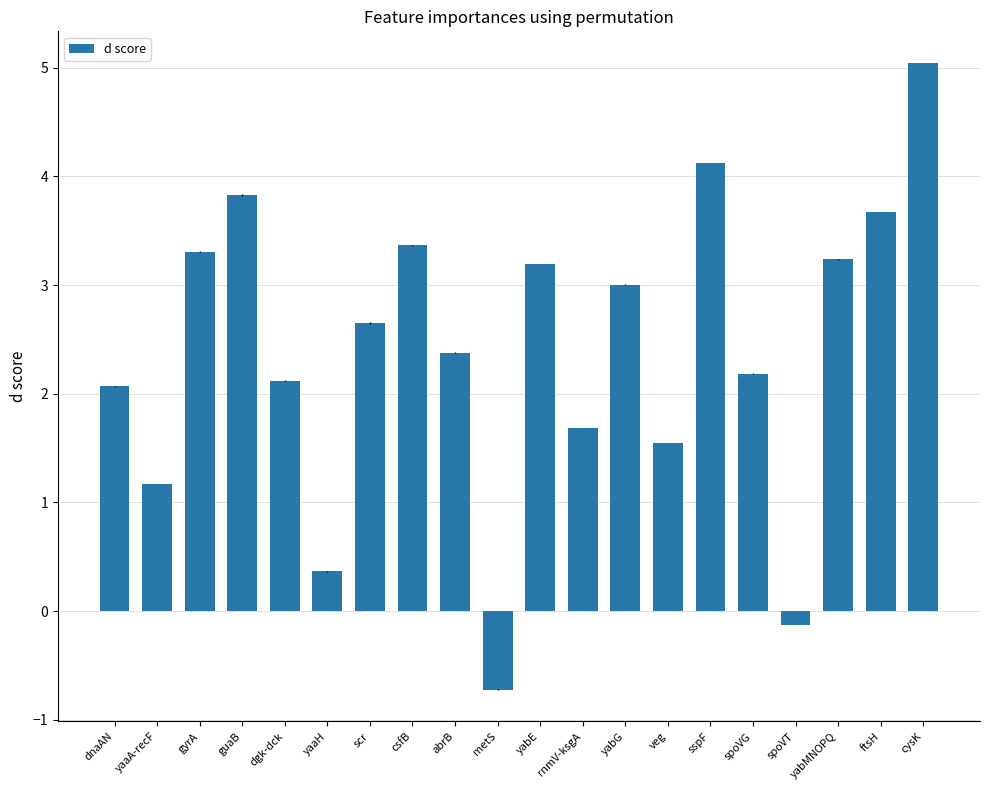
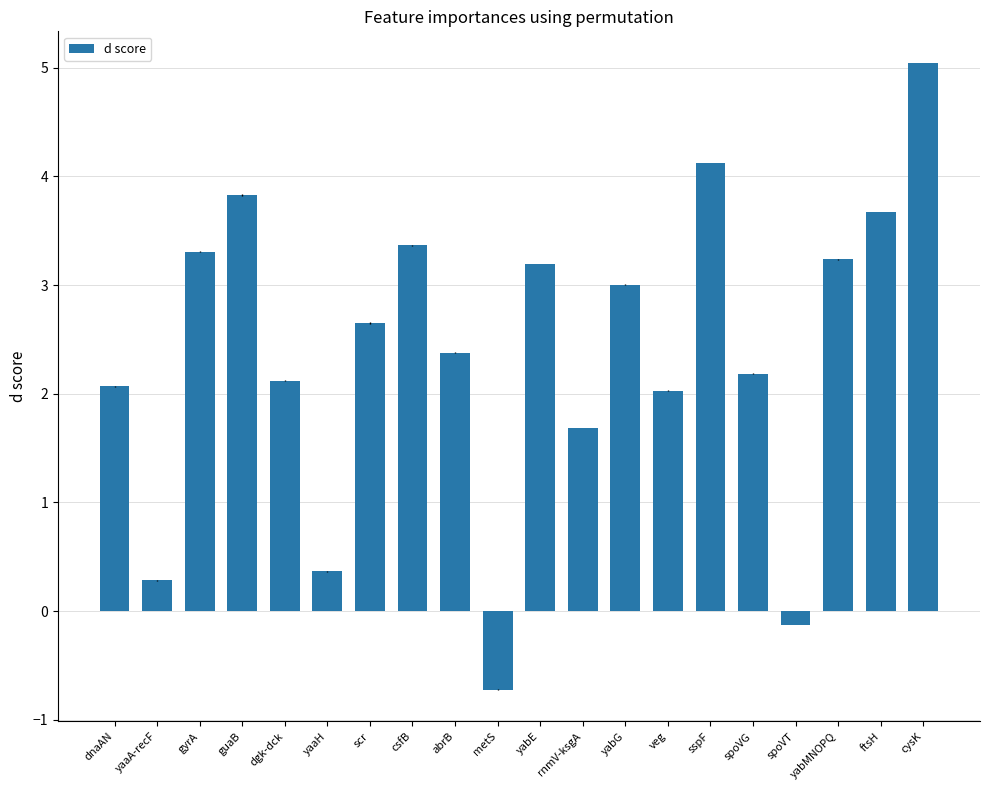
  {
    "dnaAN": 2.07,
-   "yaaA-recF": 1.17,
+   "yaaA-recF": 0.28,
    "gyrA": 3.31,
    "guaB": 3.83,
    "dgk-dck": 2.12,
    "yaaH": 0.37,
    "scr": 2.65,
    "csfB": 3.37,
    "abrB": 2.38,
    "metS": -0.72,
    "yabE": 3.20,
    "rnmV-ksgA": 1.68,
    "yabG": 3.00,
-   "veg": 1.55,
+   "veg": 2.03,
    "sspF": 4.12,
    "spoVG": 2.19,
    "spoVT": -0.13,
    "yabMNOPQ": 3.24,
    "ftsH": 3.68,
    "cysK": 5.05
  }
